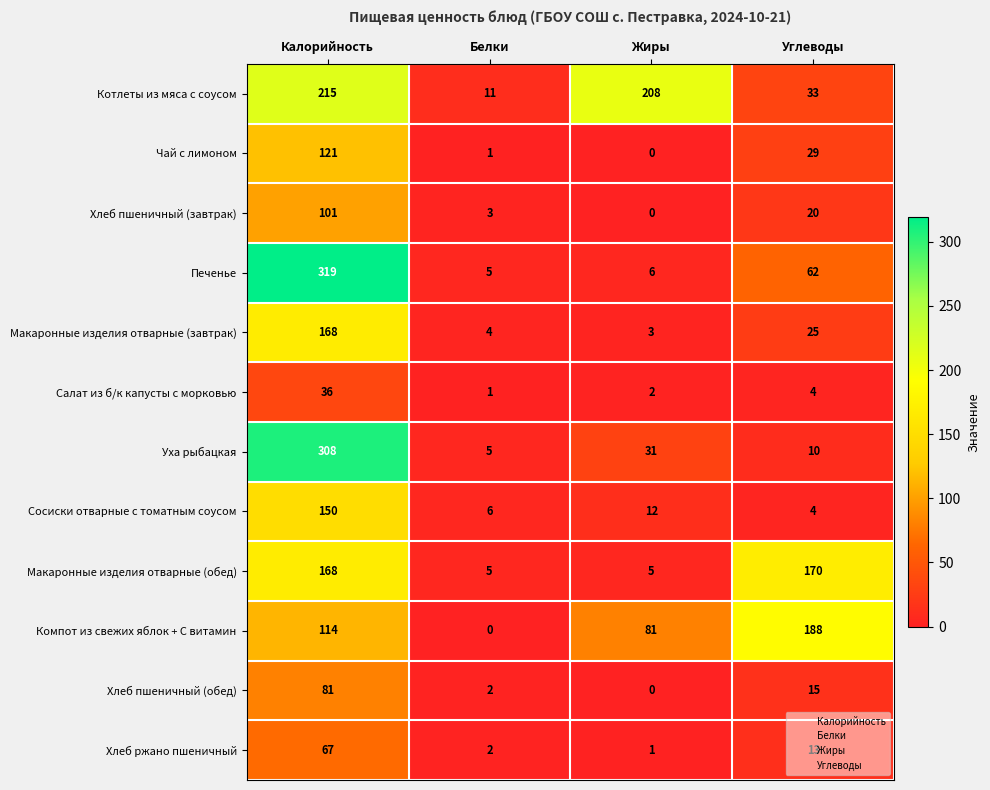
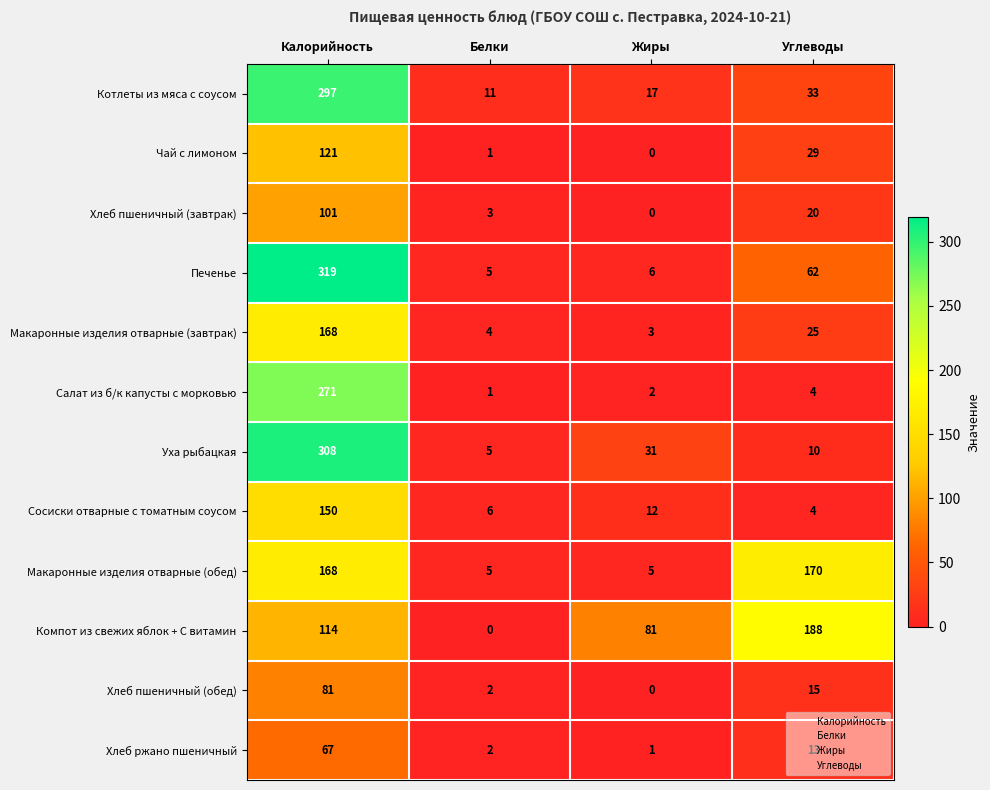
  {
    "Котлеты из мяса с соусом": {
-     "Калорийность": 215,
+     "Калорийность": 297,
      "Белки": 11,
-     "Жиры": 208,
+     "Жиры": 17,
      "Углеводы": 33
    },
    "Чай с лимоном": {
      "Калорийность": 121,
      "Белки": 1,
      "Жиры": 0,
      "Углеводы": 29
    },
    "Хлеб пшеничный (завтрак)": {
      "Калорийность": 101,
      "Белки": 3,
      "Жиры": 0,
      "Углеводы": 20
    },
    "Печенье": {
      "Калорийность": 319,
      "Белки": 5,
      "Жиры": 6,
      "Углеводы": 62
    },
    "Макаронные изделия отварные (завтрак)": {
      "Калорийность": 168,
      "Белки": 4,
      "Жиры": 3,
      "Углеводы": 25
    },
    "Салат из б/к капусты с морковью": {
-     "Калорийность": 36,
+     "Калорийность": 271,
      "Белки": 1,
      "Жиры": 2,
      "Углеводы": 4
    },
    "Уха рыбацкая": {
      "Калорийность": 308,
      "Белки": 5,
      "Жиры": 31,
      "Углеводы": 10
    },
    "Сосиски отварные с томатным соусом": {
      "Калорийность": 150,
      "Белки": 6,
      "Жиры": 12,
      "Углеводы": 4
    },
    "Макаронные изделия отварные (обед)": {
      "Калорийность": 168,
      "Белки": 5,
      "Жиры": 5,
      "Углеводы": 170
    },
    "Компот из свежих яблок + С витамин": {
      "Калорийность": 114,
      "Белки": 0,
      "Жиры": 81,
      "Углеводы": 188
    },
    "Хлеб пшеничный (обед)": {
      "Калорийность": 81,
      "Белки": 2,
      "Жиры": 0,
      "Углеводы": 15
    },
    "Хлеб ржано пшеничный": {
      "Калорийность": 67,
      "Белки": 2,
      "Жиры": 1
    }
  }
